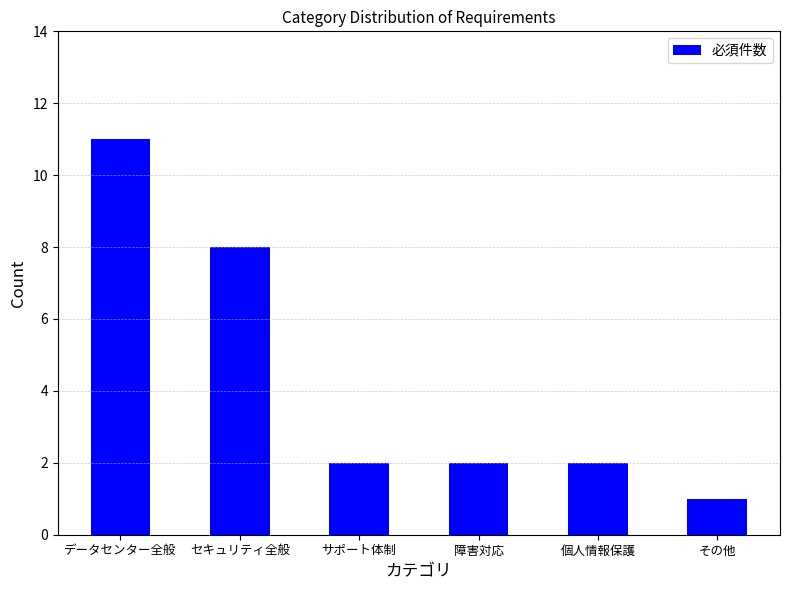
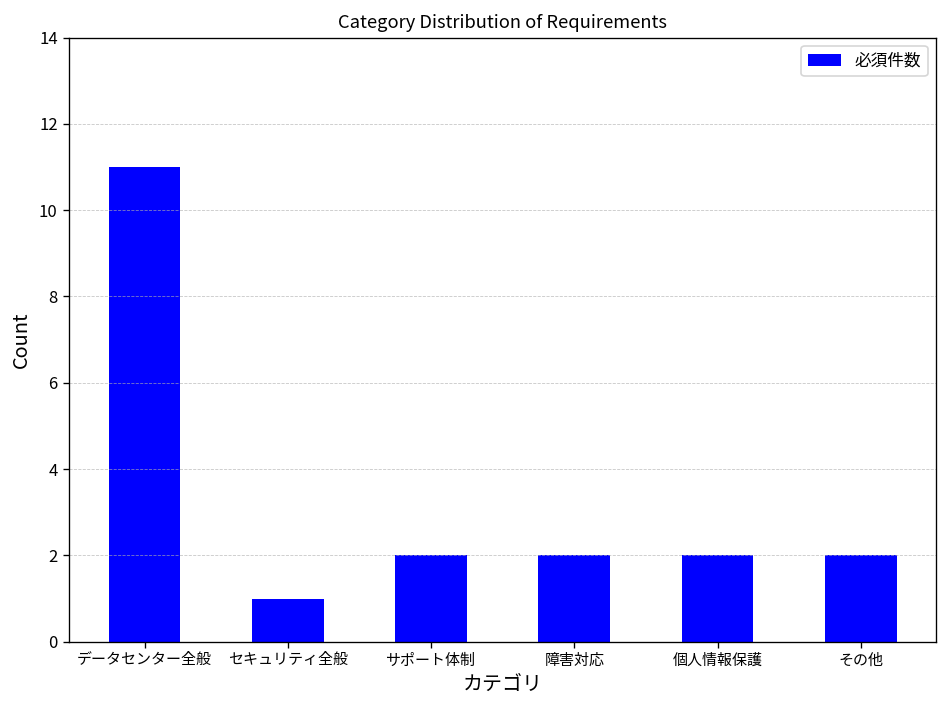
  {
    "データセンター全般": 11,
-   "セキュリティ全般": 8,
+   "セキュリティ全般": 1,
    "サポート体制": 2,
    "障害対応": 2,
    "個人情報保護": 2,
-   "その他": 1
+   "その他": 2
  }
